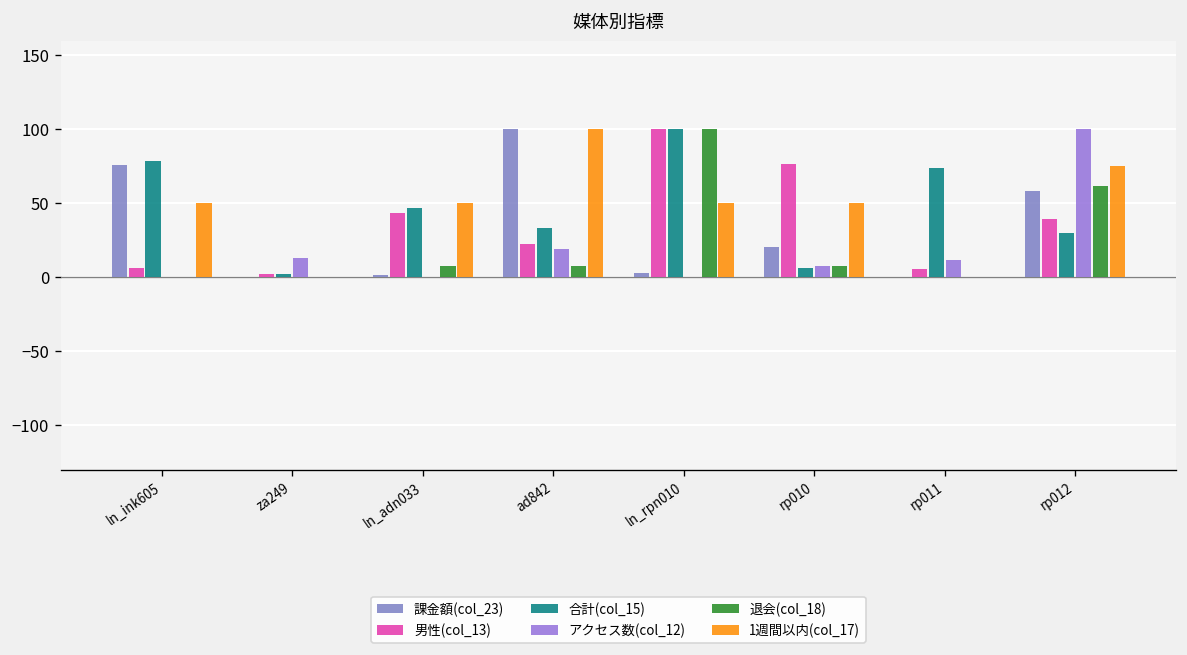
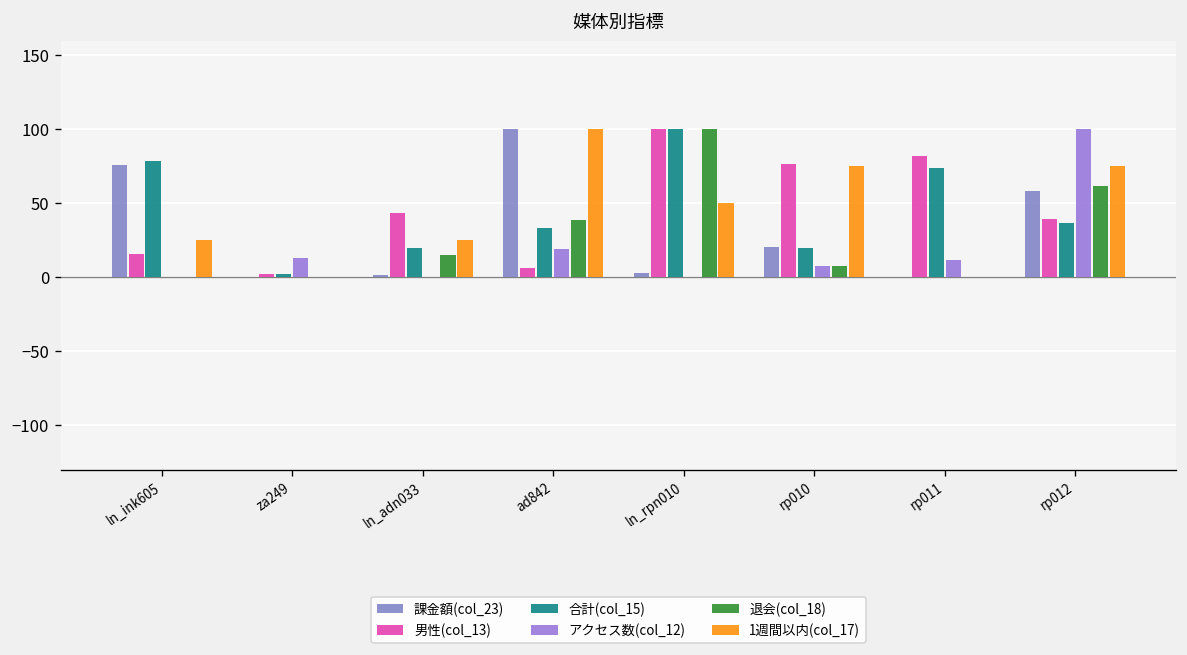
  {
    "男性(col_13)": {
-     "ln_ink605": 7,
+     "ln_ink605": 16,
      "ln_adn033": 43,
-     "ad842": 23,
+     "ad842": 7,
      "ln_rpn010": 100,
      "rp010": 76,
-     "rp011": 6,
+     "rp011": 82,
      "rp012": 40
    },
    "合計(col_15)": {
      "ln_ink605": 78,
-     "ln_adn033": 47,
+     "ln_adn033": 20,
      "ad842": 33,
      "ln_rpn010": 100,
-     "rp010": 7,
+     "rp010": 20,
      "rp011": 74,
-     "rp012": 30
+     "rp012": 37
    },
    "退会(col_18)": {
      "ln_ink605": 0,
      "za249": 0,
-     "ln_adn033": 8,
-     "ad842": 8,
+     "ln_adn033": 15,
+     "ad842": 38,
      "ln_rpn010": 100,
      "rp010": 8,
      "rp011": 0,
      "rp012": 62
    },
    "1週間以内(col_17)": {
-     "ln_ink605": 50,
+     "ln_ink605": 25,
      "za249": 0,
-     "ln_adn033": 50,
+     "ln_adn033": 25,
      "ad842": 100,
      "ln_rpn010": 50,
-     "rp010": 50,
+     "rp010": 75,
      "rp011": 0,
      "rp012": 75
    }
  }
